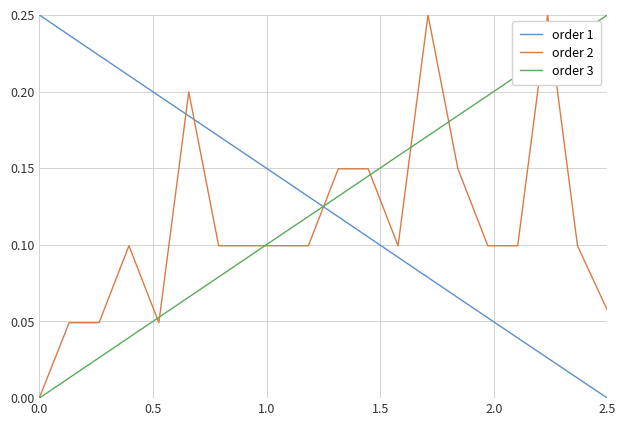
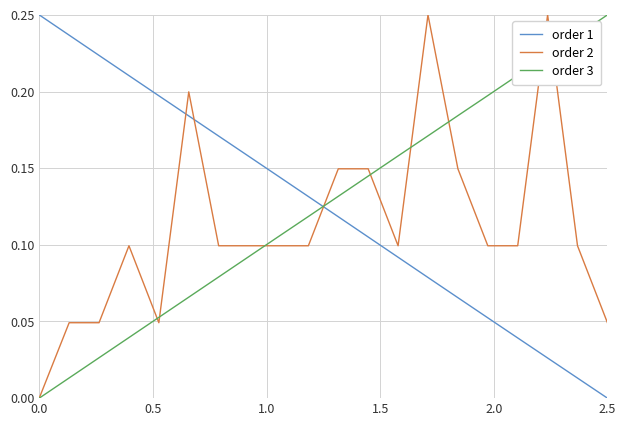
  {
    "order 1": {
      "0.0": 0.250,
      "2.5": 0.000
    },
    "order 2": {
-     "2.5": 0.057
+     "2.5": 0.049
    },
    "order 3": {
      "2.5": 0.250
    }
  }
